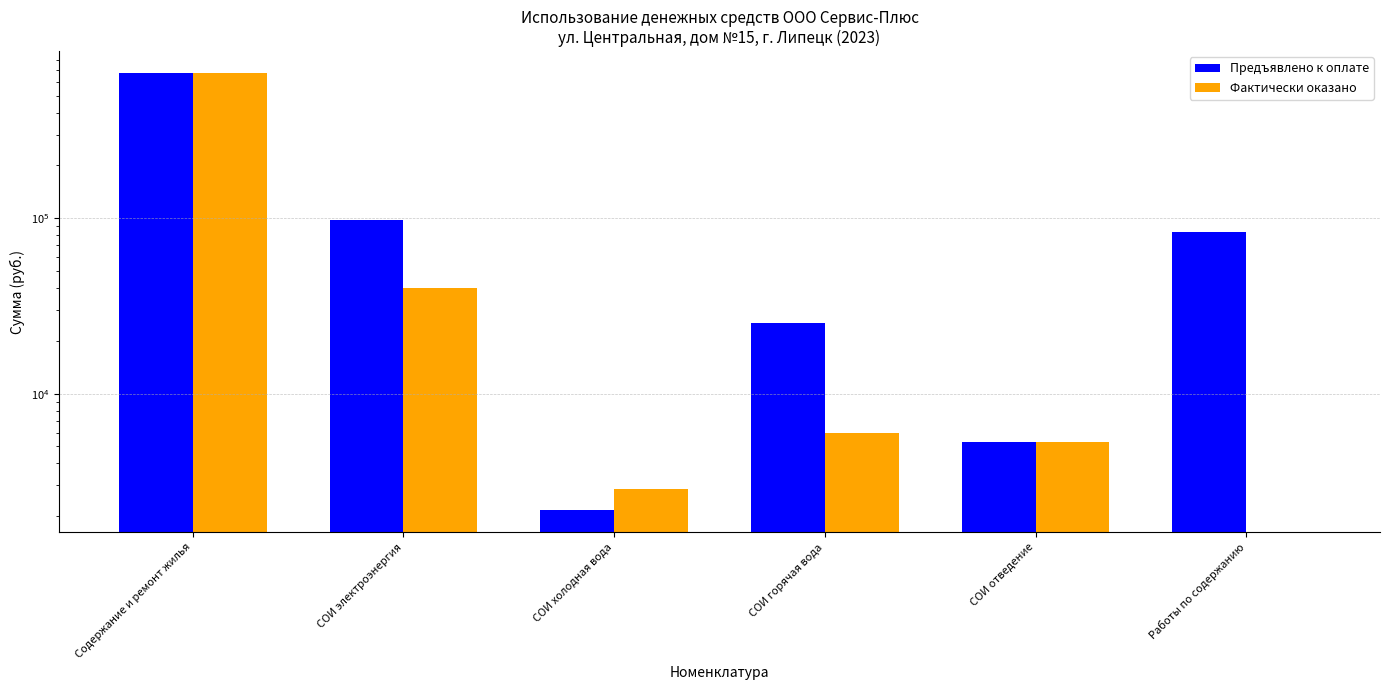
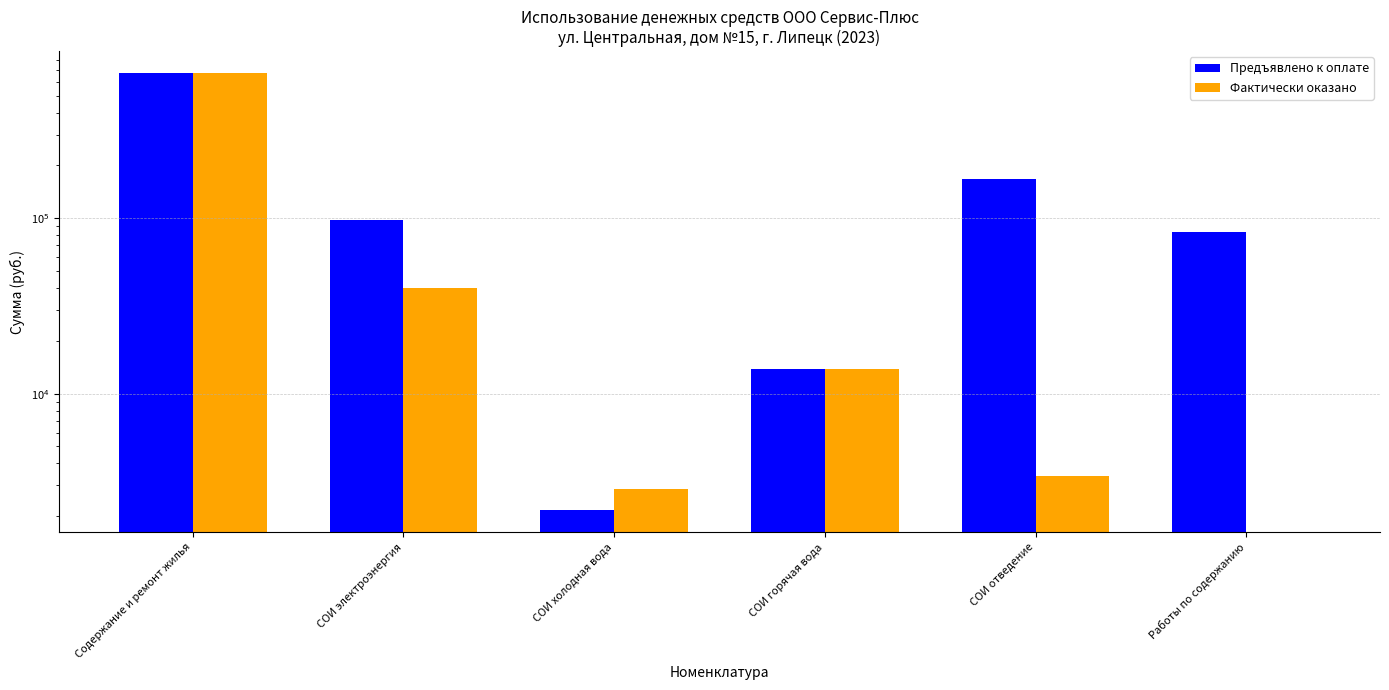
  {
    "Предъявлено к оплате": {
      "Содержание и ремонт жилья": 670000,
      "СОИ электроэнергия": 100000,
      "СОИ холодная вода": 2200,
-     "СОИ горячая вода": 25000,
-     "СОИ отведение": 5300,
+     "СОИ горячая вода": 14000,
+     "СОИ отведение": 170000,
      "Работы по содержанию": 80000
    },
    "Фактически оказано": {
      "Содержание и ремонт жилья": 670000,
      "СОИ электроэнергия": 40000,
      "СОИ холодная вода": 2900,
-     "СОИ горячая вода": 6000,
-     "СОИ отведение": 5300
+     "СОИ горячая вода": 14000,
+     "СОИ отведение": 3400
    }
  }
